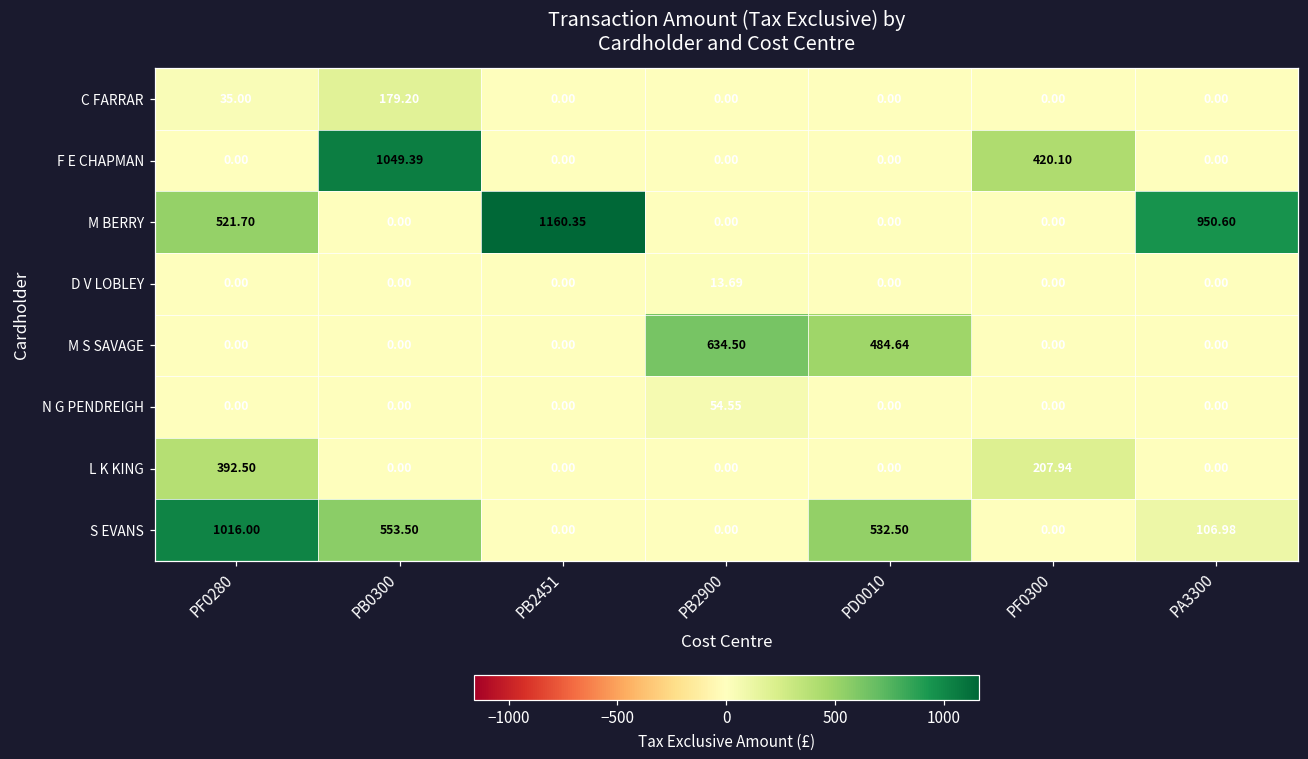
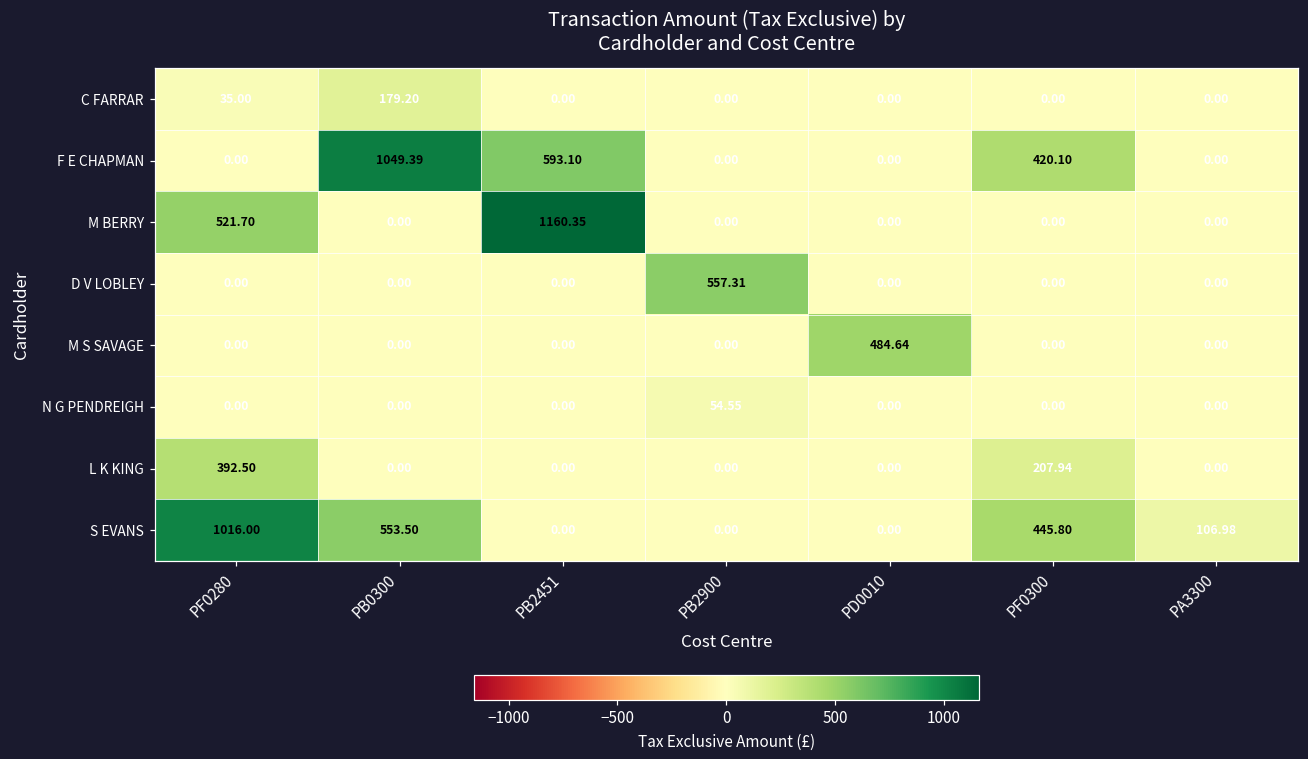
  {
    "C FARRAR": {
      "PF0280": 35.00,
      "PB0300": 179.20,
      "PB2451": 0.00,
      "PB2900": 0.00,
      "PD0010": 0.00,
      "PF0300": 0.00,
      "PA3300": 0.00
    },
    "F E CHAPMAN": {
      "PF0280": 0.00,
      "PB0300": 1049.39,
-     "PB2451": 0.00,
+     "PB2451": 593.10,
      "PB2900": 0.00,
      "PD0010": 0.00,
      "PF0300": 420.10,
      "PA3300": 0.00
    },
    "M BERRY": {
      "PF0280": 521.70,
      "PB0300": 0.00,
      "PB2451": 1160.35,
      "PB2900": 0.00,
      "PD0010": 0.00,
      "PF0300": 0.00,
-     "PA3300": 950.60
+     "PA3300": 0.00
    },
    "D V LOBLEY": {
      "PF0280": 0.00,
      "PB0300": 0.00,
      "PB2451": 0.00,
-     "PB2900": 13.69,
+     "PB2900": 557.31,
      "PD0010": 0.00,
      "PF0300": 0.00,
      "PA3300": 0.00
    },
    "M S SAVAGE": {
      "PF0280": 0.00,
      "PB0300": 0.00,
      "PB2451": 0.00,
-     "PB2900": 634.50,
+     "PB2900": 0.00,
      "PD0010": 484.64,
      "PF0300": 0.00,
      "PA3300": 0.00
    },
    "N G PENDREIGH": {
      "PF0280": 0.00,
      "PB0300": 0.00,
      "PB2451": 0.00,
      "PB2900": 54.55,
      "PD0010": 0.00,
      "PF0300": 0.00,
      "PA3300": 0.00
    },
    "L K KING": {
      "PF0280": 392.50,
      "PB0300": 0.00,
      "PB2451": 0.00,
      "PB2900": 0.00,
      "PD0010": 0.00,
      "PF0300": 207.94,
      "PA3300": 0.00
    },
    "S EVANS": {
      "PF0280": 1016.00,
      "PB0300": 553.50,
      "PB2451": 0.00,
      "PB2900": 0.00,
-     "PD0010": 532.50,
-     "PF0300": 0.00,
+     "PD0010": 0.00,
+     "PF0300": 445.80,
      "PA3300": 106.98
    }
  }
